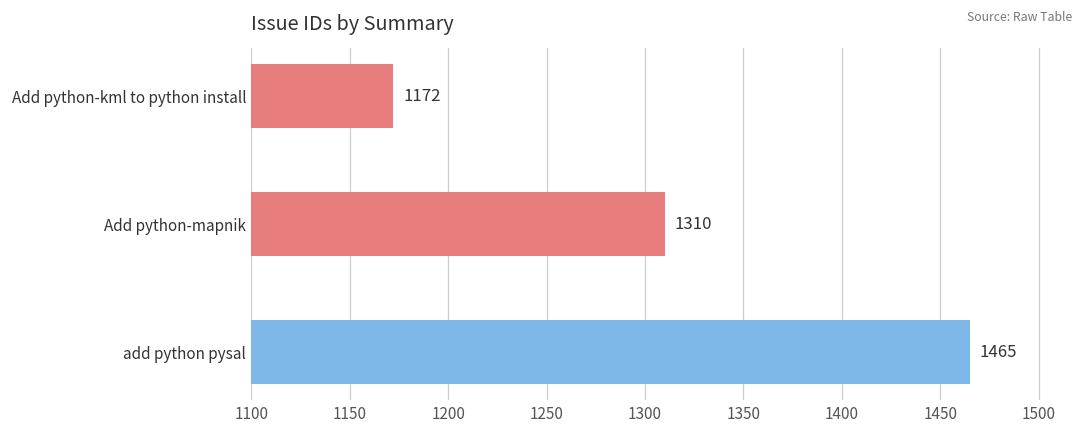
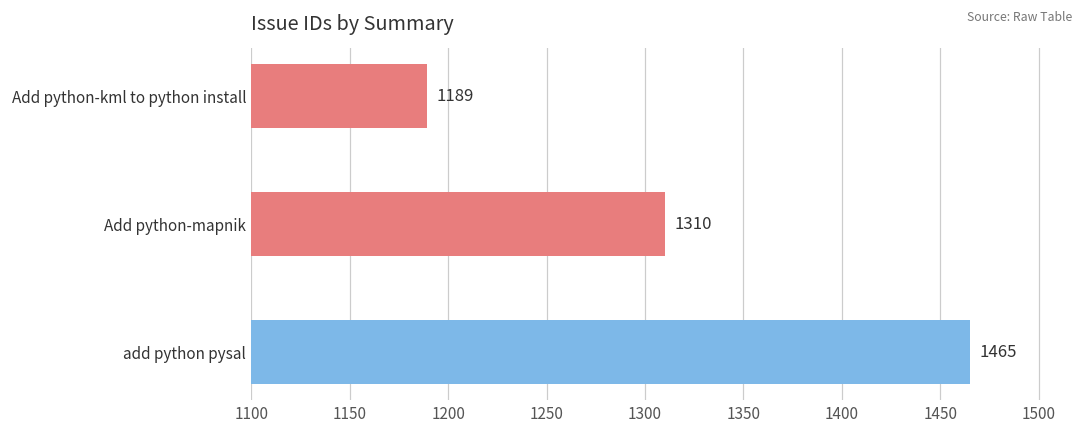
  {
-   "Add python-kml to python install": 1172,
+   "Add python-kml to python install": 1189,
    "Add python-mapnik": 1310,
    "add python pysal": 1465
  }
